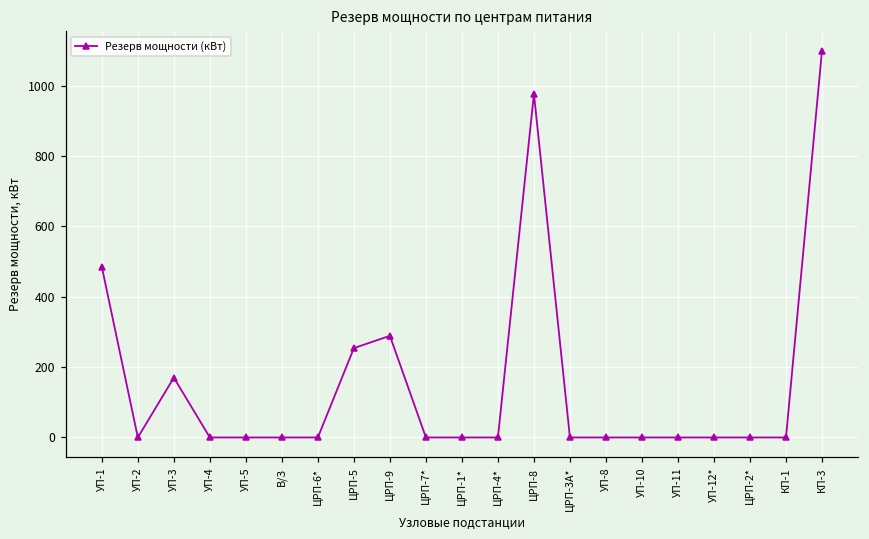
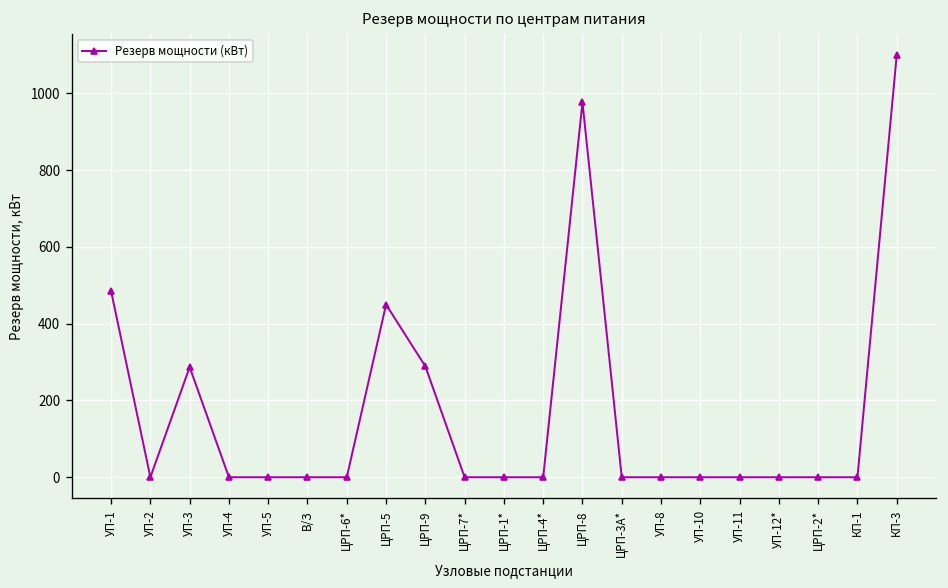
  {
    "УП-1": 490,
    "УП-2": 0,
-   "УП-3": 170,
+   "УП-3": 290,
    "УП-4": 0,
    "УП-5": 0,
    "В/З": 0,
    "ЦРП-6*": 0,
-   "ЦРП-5": 250,
+   "ЦРП-5": 450,
    "ЦРП-9": 290,
    "ЦРП-7*": 0,
    "ЦРП-1*": 0,
    "ЦРП-4*": 0,
    "ЦРП-8": 980,
    "ЦРП-3А*": 0,
    "УП-8": 0,
    "УП-10": 0,
    "УП-11": 0,
    "УП-12*": 0,
    "ЦРП-2*": 0,
    "КП-1": 0,
    "КП-3": 1100
  }
